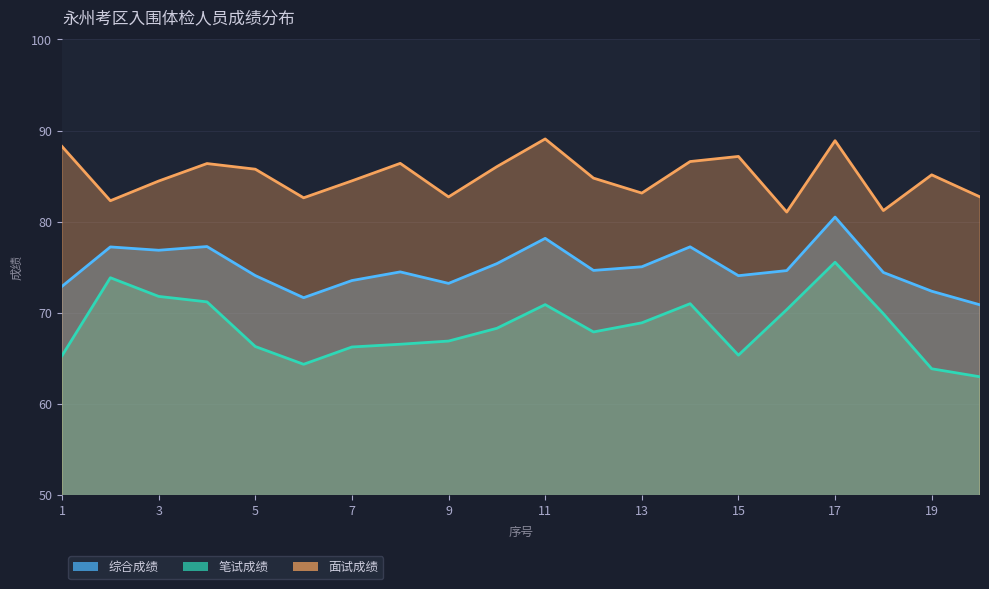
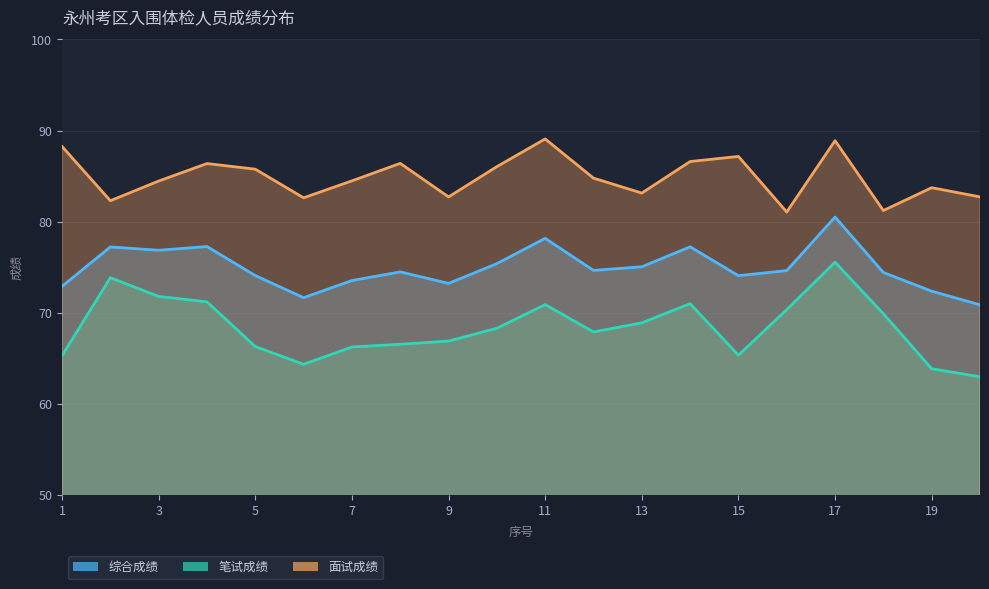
  {
    "面试成绩": {
      "1": 88,
      "3": 84,
      "5": 86,
      "7": 84,
      "9": 83,
      "11": 89,
      "13": 83,
      "15": 87,
      "17": 89,
-     "19": 85
+     "19": 84
    }
  }
